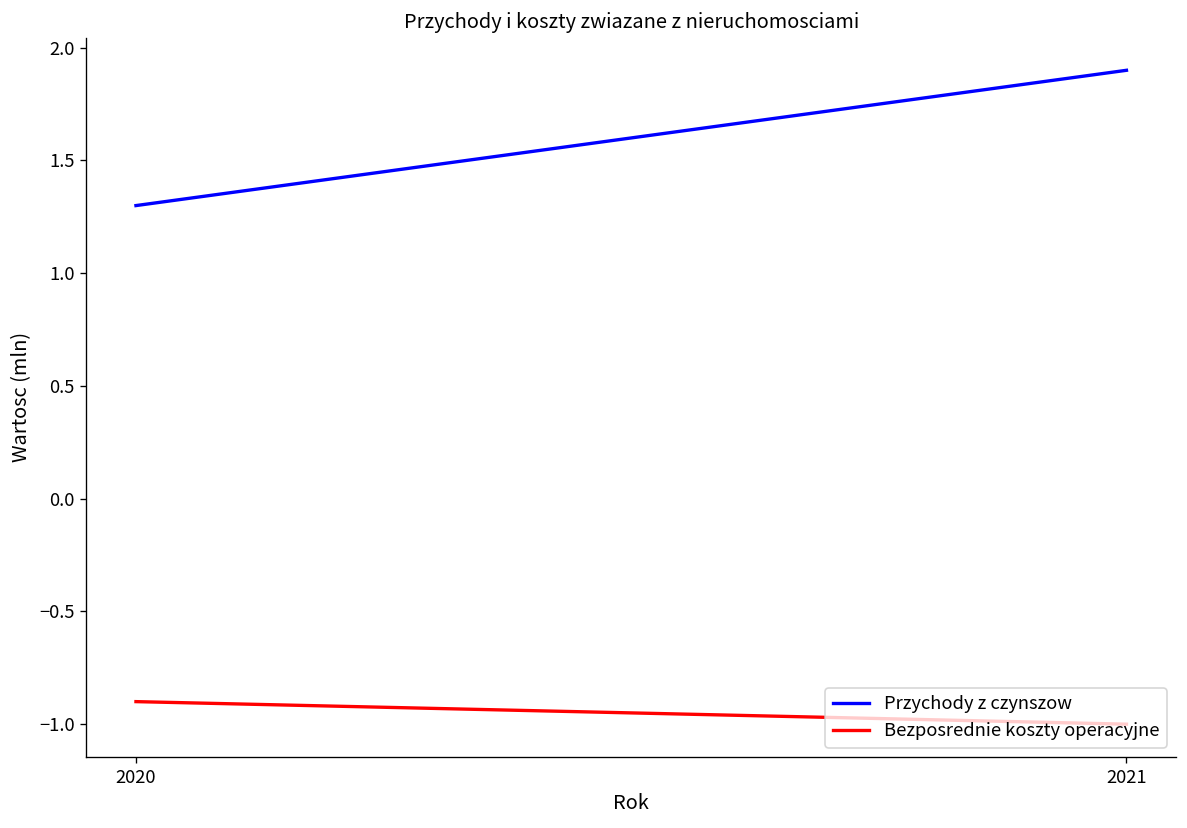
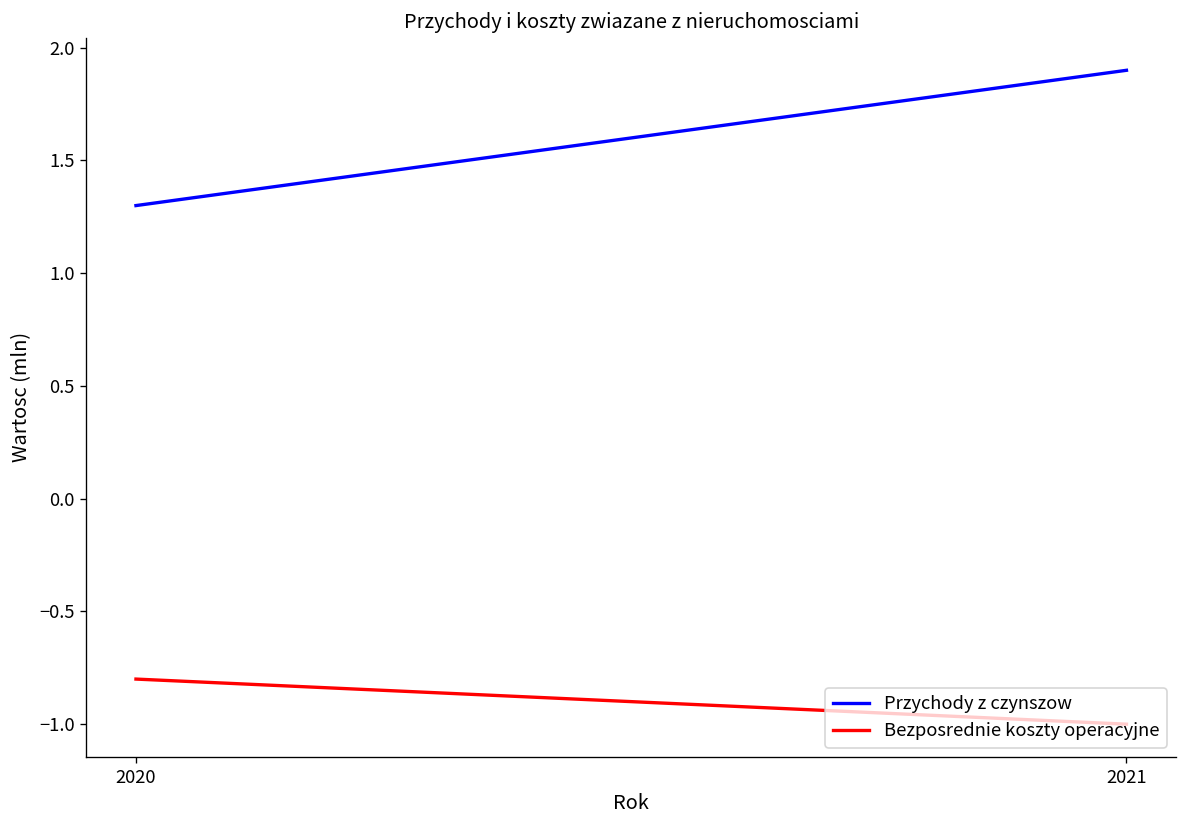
  {
    "Przychody z czynszow": {
      "2020": 1.3,
      "2021": 1.9
    },
    "Bezposrednie koszty operacyjne": {
-     "2020": -0.9
+     "2020": -0.8
    }
  }
